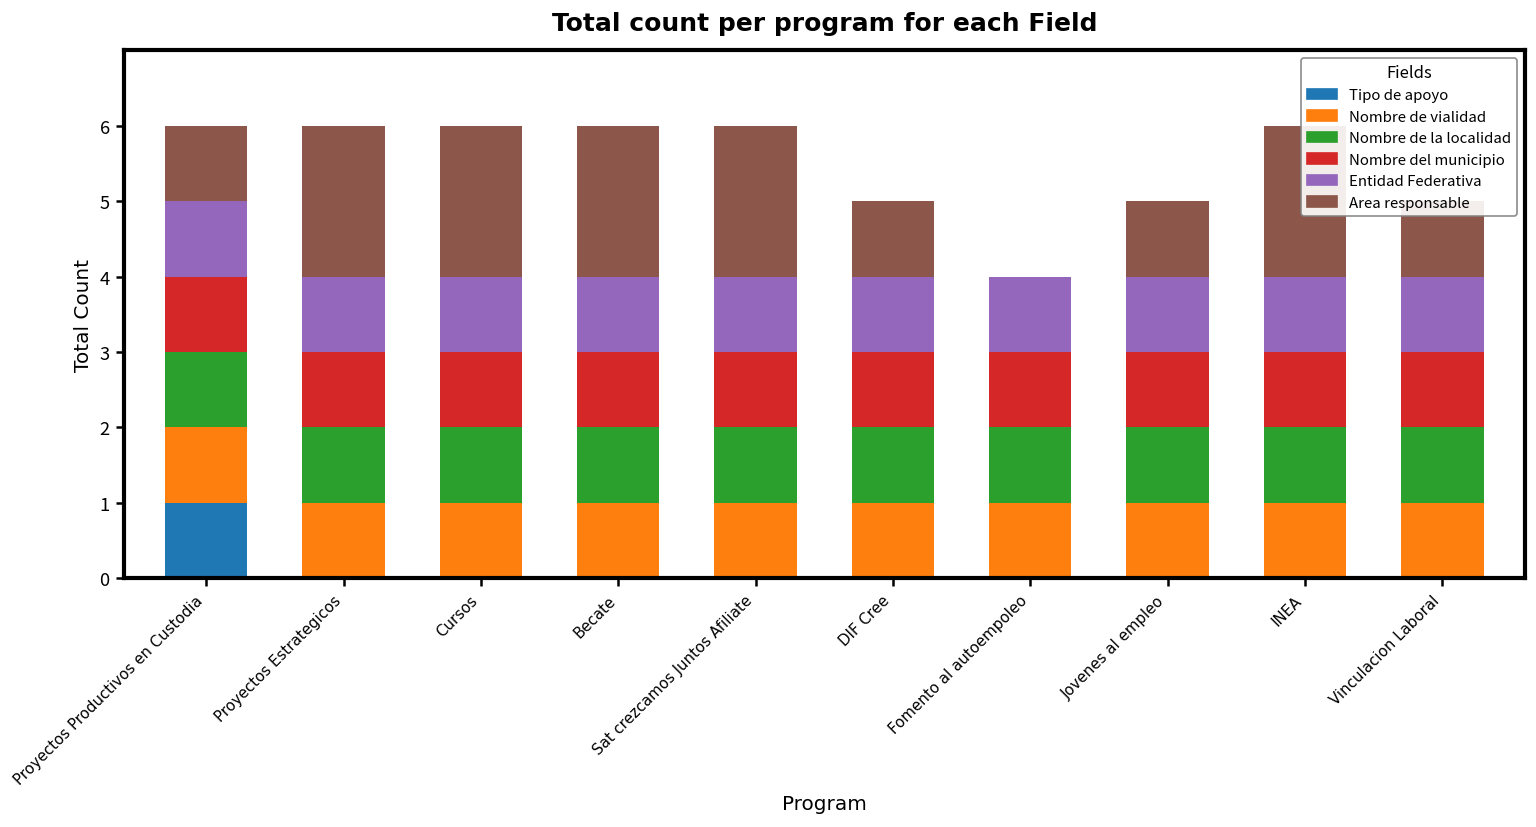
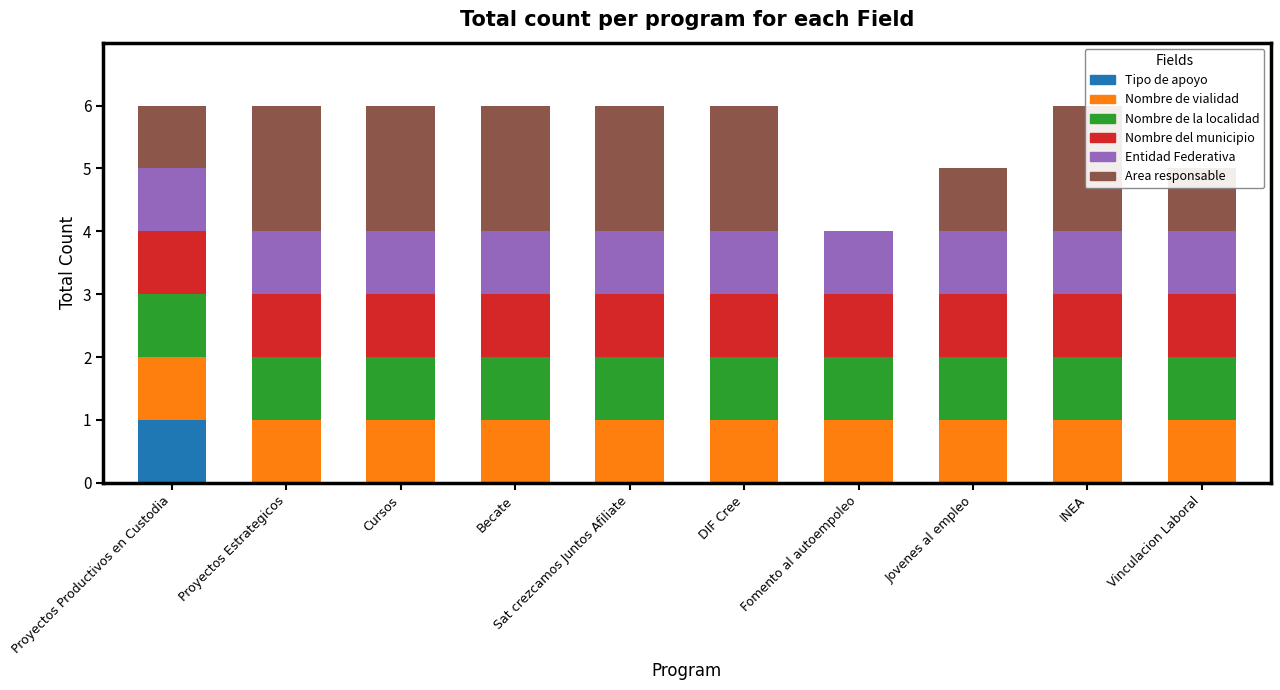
  {
    "Tipo de apoyo": {
      "Proyectos Productivos en Custodia": 1,
      "Proyectos Estrategicos": 0,
      "Cursos": 0,
      "Becate": 0,
      "Sat crezcamos Juntos Afiliate": 0,
      "DIF Cree": 0,
      "Fomento al autoempoleo": 0,
      "Jovenes al empleo": 0,
      "INEA": 0,
      "Vinculacion Laboral": 0
    },
    "Nombre de la localidad": {
      "Proyectos Productivos en Custodia": 1,
      "Proyectos Estrategicos": 1,
      "Cursos": 1,
      "Becate": 1,
      "Sat crezcamos Juntos Afiliate": 1,
      "DIF Cree": 1,
      "Fomento al autoempoleo": 1,
      "Jovenes al empleo": 1,
      "INEA": 1,
      "Vinculacion Laboral": 1
    },
    "Nombre del municipio": {
      "Proyectos Productivos en Custodia": 1,
      "Proyectos Estrategicos": 1,
      "Cursos": 1,
      "Becate": 1,
      "Sat crezcamos Juntos Afiliate": 1,
      "DIF Cree": 1,
      "Fomento al autoempoleo": 1,
      "Jovenes al empleo": 1,
      "INEA": 1,
      "Vinculacion Laboral": 1
    },
    "Entidad Federativa": {
      "Proyectos Productivos en Custodia": 1,
      "Proyectos Estrategicos": 1,
      "Cursos": 1,
      "Becate": 1,
      "Sat crezcamos Juntos Afiliate": 1,
      "DIF Cree": 1,
      "Fomento al autoempoleo": 1,
      "Jovenes al empleo": 1,
      "INEA": 1,
      "Vinculacion Laboral": 1
    },
    "Area responsable": {
      "Proyectos Productivos en Custodia": 1,
      "Proyectos Estrategicos": 2,
      "Cursos": 2,
      "Becate": 2,
      "Sat crezcamos Juntos Afiliate": 2,
-     "DIF Cree": 1,
+     "DIF Cree": 2,
      "Fomento al autoempoleo": 0,
      "Jovenes al empleo": 1
    }
  }
